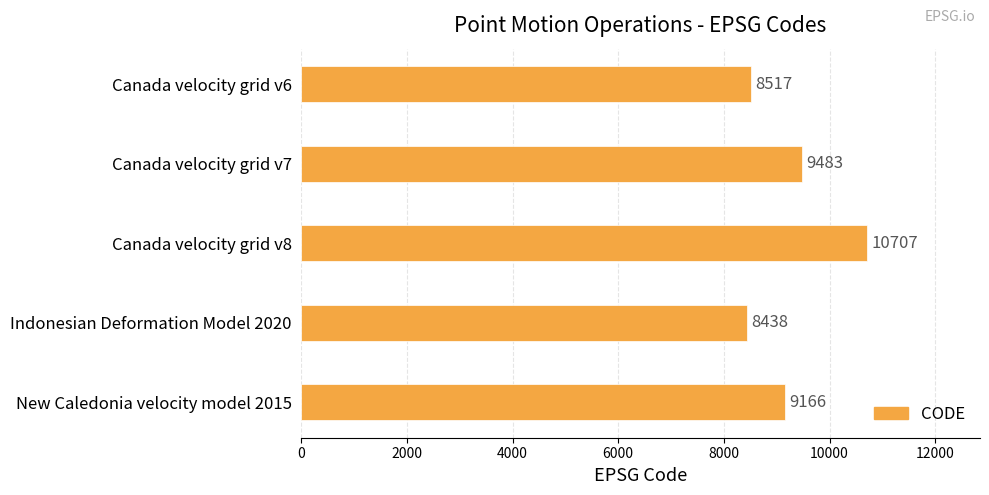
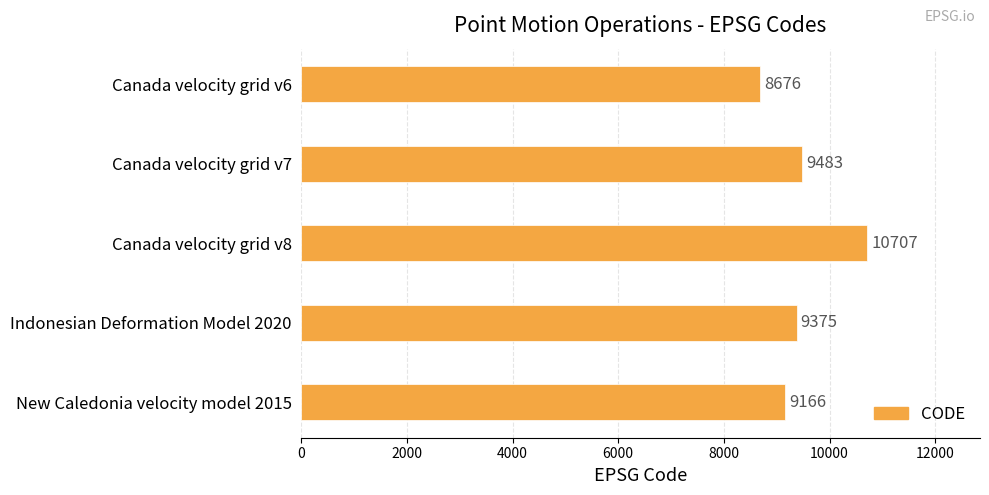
  {
-   "Canada velocity grid v6": 8517,
+   "Canada velocity grid v6": 8676,
    "Canada velocity grid v7": 9483,
    "Canada velocity grid v8": 10707,
-   "Indonesian Deformation Model 2020": 8438,
+   "Indonesian Deformation Model 2020": 9375,
    "New Caledonia velocity model 2015": 9166
  }
